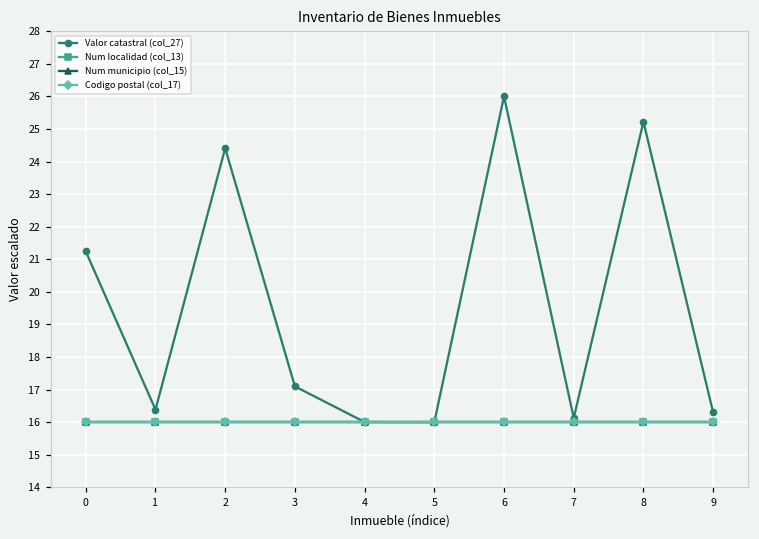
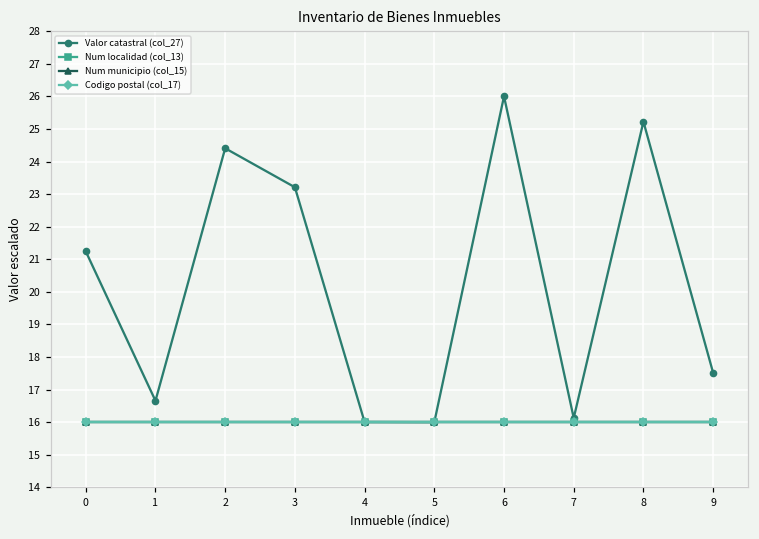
  {
    "Valor catastral (col_27)": {
      "0": 21.2,
-     "1": 16.4,
+     "1": 16.7,
      "2": 24.4,
-     "3": 17.1,
+     "3": 23.2,
      "6": 26.0,
      "7": 16.1,
      "8": 25.2,
-     "9": 16.3
+     "9": 17.5
    },
    "Codigo postal (col_17)": {
      "0": 16.0,
      "1": 16.0,
      "2": 16.0,
      "3": 16.0,
      "6": 16.0,
      "7": 16.0,
      "8": 16.0,
      "9": 16.0
    }
  }
